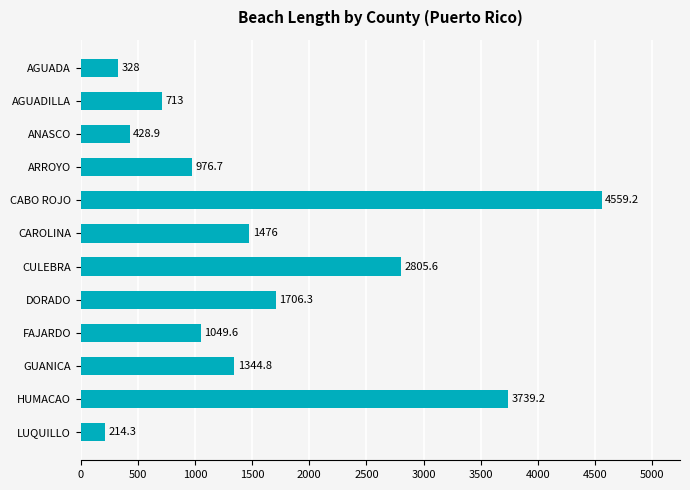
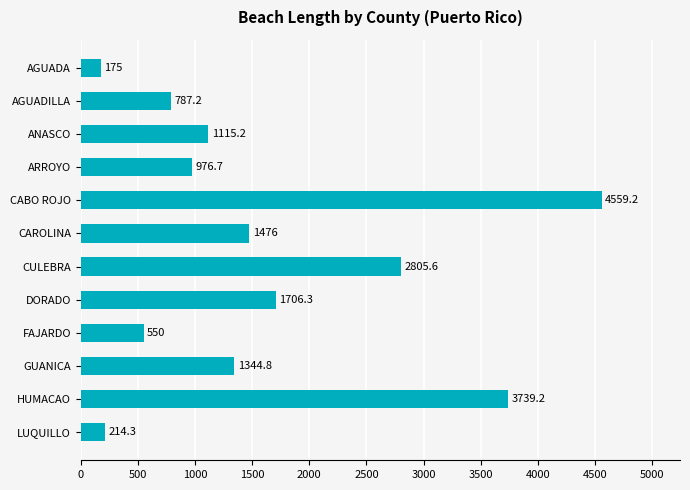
  {
-   "AGUADA": 328,
-   "AGUADILLA": 713,
-   "ANASCO": 428.9,
+   "AGUADA": 175,
+   "AGUADILLA": 787.2,
+   "ANASCO": 1115.2,
    "ARROYO": 976.7,
    "CABO ROJO": 4559.2,
    "CAROLINA": 1476,
    "CULEBRA": 2805.6,
    "DORADO": 1706.3,
-   "FAJARDO": 1049.6,
+   "FAJARDO": 550,
    "GUANICA": 1344.8,
    "HUMACAO": 3739.2,
    "LUQUILLO": 214.3
  }
